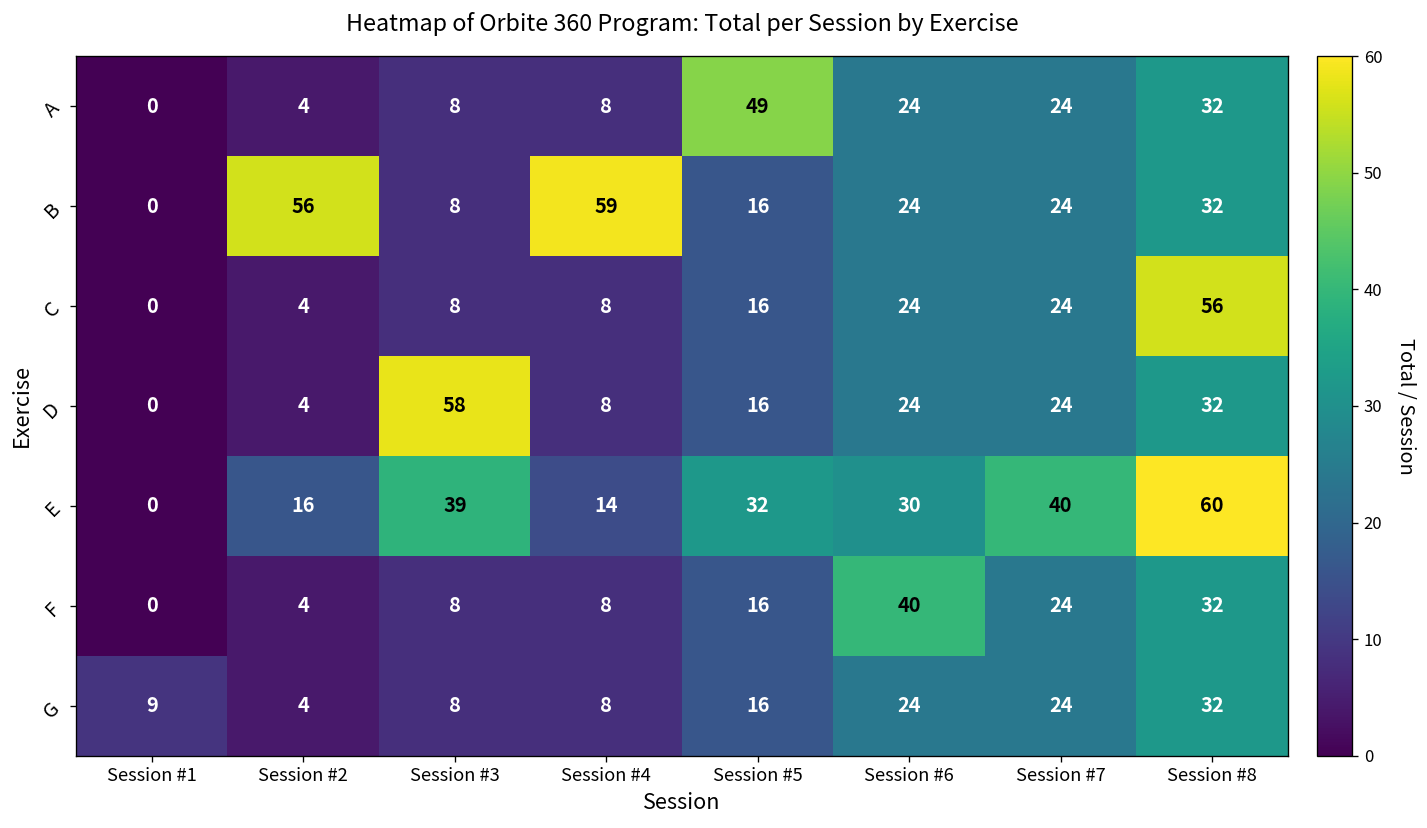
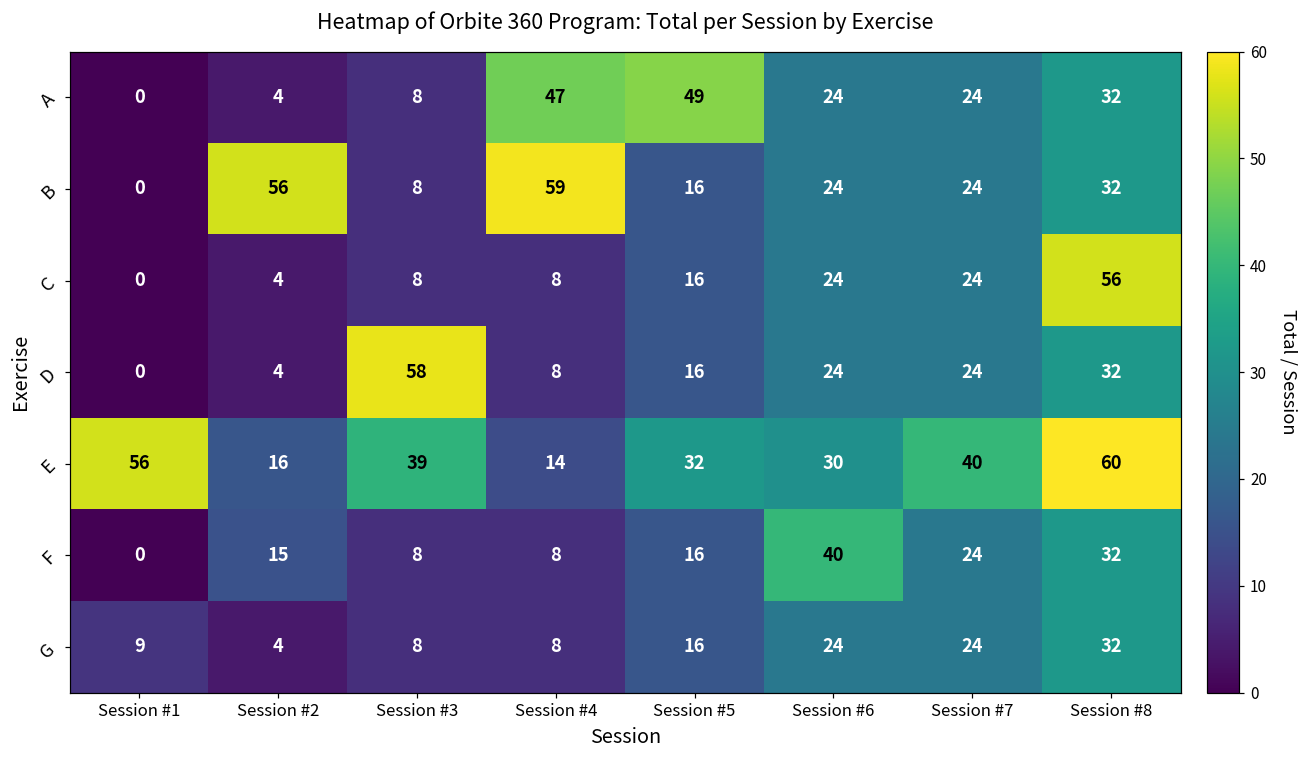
  {
    "A": {
      "Session #1": 0,
      "Session #2": 4,
      "Session #3": 8,
-     "Session #4": 8,
+     "Session #4": 47,
      "Session #5": 49,
      "Session #6": 24,
      "Session #7": 24,
      "Session #8": 32
    },
    "B": {
      "Session #1": 0,
      "Session #2": 56,
      "Session #3": 8,
      "Session #4": 59,
      "Session #5": 16,
      "Session #6": 24,
      "Session #7": 24,
      "Session #8": 32
    },
    "C": {
      "Session #1": 0,
      "Session #2": 4,
      "Session #3": 8,
      "Session #4": 8,
      "Session #5": 16,
      "Session #6": 24,
      "Session #7": 24,
      "Session #8": 56
    },
    "D": {
      "Session #1": 0,
      "Session #2": 4,
      "Session #3": 58,
      "Session #4": 8,
      "Session #5": 16,
      "Session #6": 24,
      "Session #7": 24,
      "Session #8": 32
    },
    "E": {
-     "Session #1": 0,
+     "Session #1": 56,
      "Session #2": 16,
      "Session #3": 39,
      "Session #4": 14,
      "Session #5": 32,
      "Session #6": 30,
      "Session #7": 40,
      "Session #8": 60
    },
    "F": {
      "Session #1": 0,
-     "Session #2": 4,
+     "Session #2": 15,
      "Session #3": 8,
      "Session #4": 8,
      "Session #5": 16,
      "Session #6": 40,
      "Session #7": 24,
      "Session #8": 32
    },
    "G": {
      "Session #1": 9,
      "Session #2": 4,
      "Session #3": 8,
      "Session #4": 8,
      "Session #5": 16,
      "Session #6": 24,
      "Session #7": 24,
      "Session #8": 32
    }
  }
